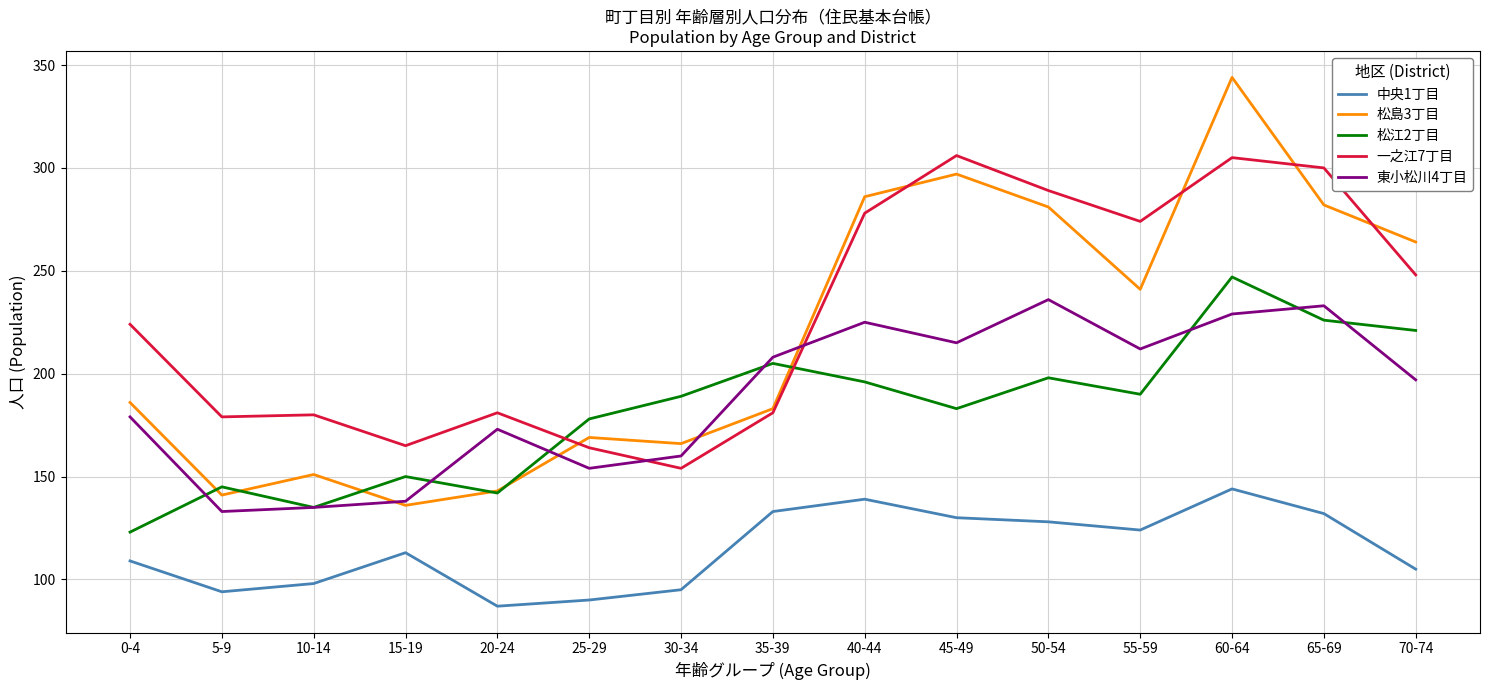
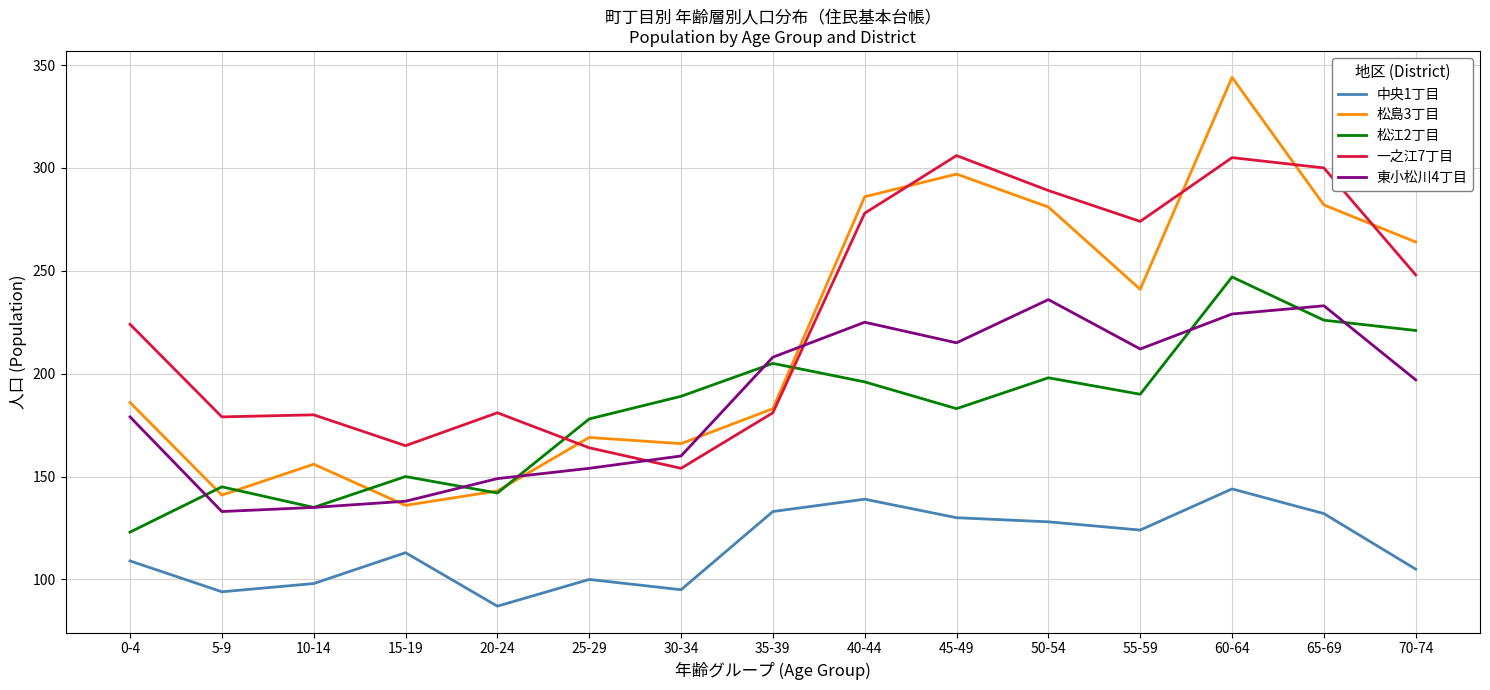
  {
    "中央1丁目": {
      "0-4": 109,
      "5-9": 94,
      "10-14": 98,
      "15-19": 113,
      "20-24": 87,
-     "25-29": 90,
+     "25-29": 100,
      "30-34": 95,
      "35-39": 133,
      "40-44": 139,
      "45-49": 130,
      "50-54": 128,
      "55-59": 124,
      "60-64": 144,
      "65-69": 132,
      "70-74": 105
    },
    "松島3丁目": {
      "0-4": 186,
      "5-9": 141,
-     "10-14": 151,
+     "10-14": 156,
      "15-19": 136,
      "25-29": 169,
      "30-34": 166,
      "35-39": 183,
      "40-44": 286,
      "45-49": 297,
      "50-54": 281,
      "55-59": 241,
      "60-64": 344,
      "65-69": 282,
      "70-74": 264
    },
    "松江2丁目": {
      "0-4": 123,
      "5-9": 145,
      "15-19": 150,
      "25-29": 178,
      "30-34": 189,
      "35-39": 205,
      "40-44": 196,
      "45-49": 183,
      "50-54": 198,
      "55-59": 190,
      "60-64": 247,
      "65-69": 226,
      "70-74": 221
    },
    "一之江7丁目": {
      "0-4": 224,
      "5-9": 179,
      "10-14": 180,
      "15-19": 165,
      "20-24": 181,
      "25-29": 164,
      "30-34": 154,
      "35-39": 181,
      "40-44": 278,
      "45-49": 306,
      "50-54": 289,
      "55-59": 274,
      "60-64": 305,
      "65-69": 300,
      "70-74": 248
    },
    "東小松川4丁目": {
      "0-4": 179,
      "5-9": 133,
      "15-19": 138,
-     "20-24": 173,
+     "20-24": 149,
      "25-29": 154,
      "30-34": 160,
      "35-39": 208,
      "40-44": 225,
      "45-49": 215,
      "50-54": 236,
      "55-59": 212,
      "60-64": 229,
      "65-69": 233,
      "70-74": 197
    }
  }
